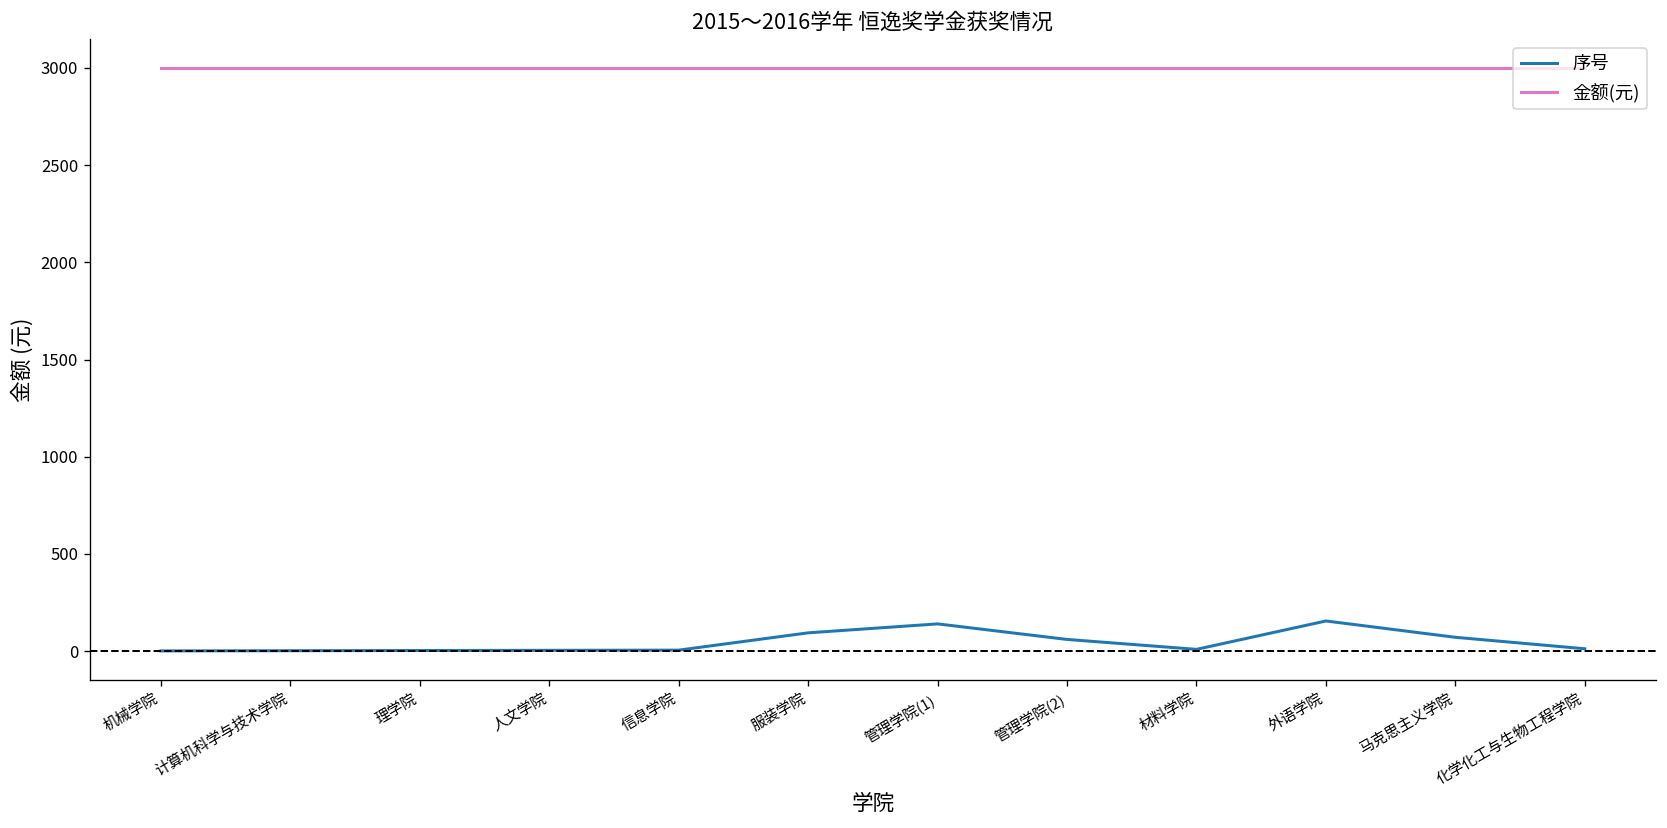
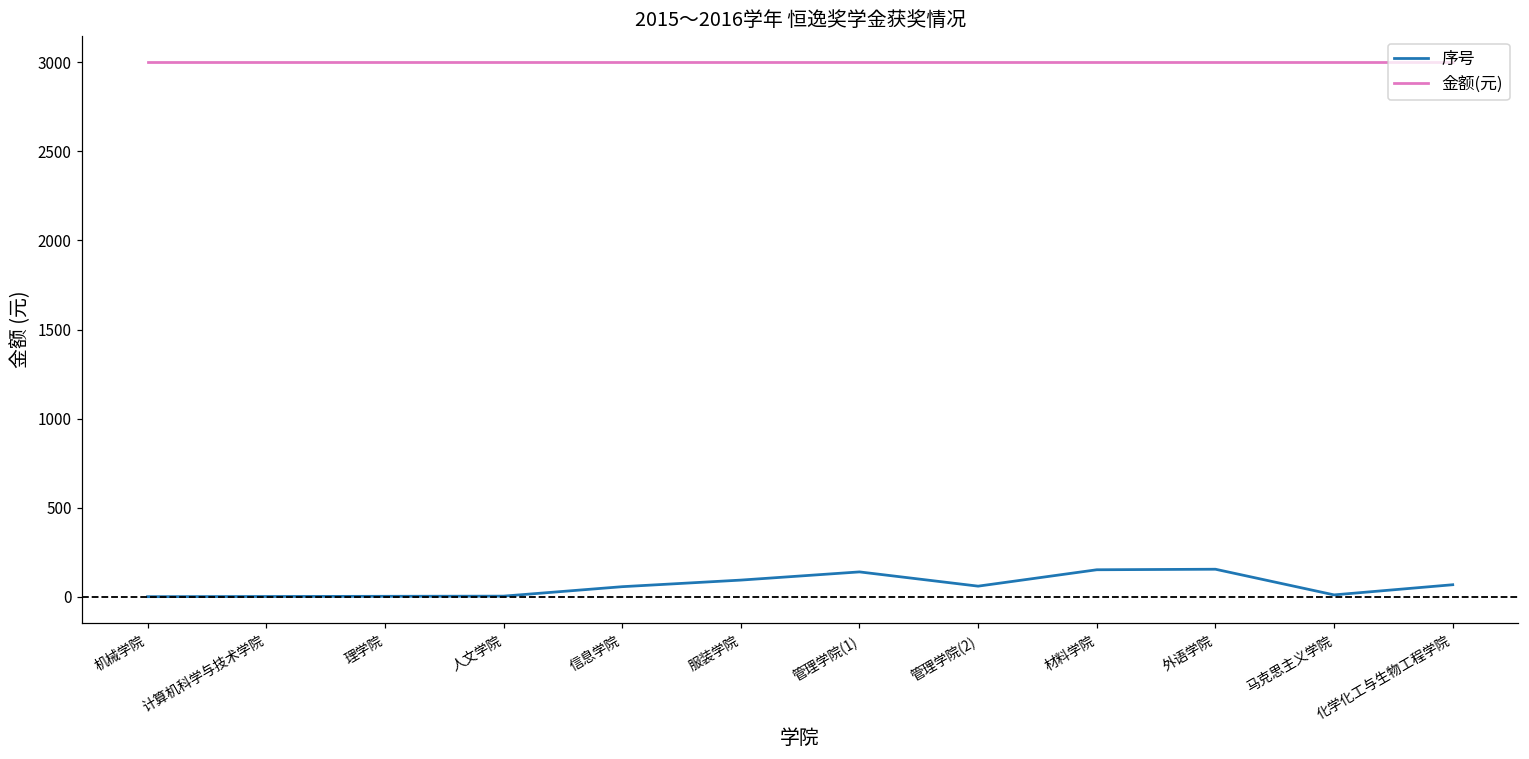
  {
    "序号": {
      "机械学院": 0,
      "计算机科学与技术学院": 0,
      "理学院": 0,
      "人文学院": 0,
-     "信息学院": 10,
+     "信息学院": 60,
      "服装学院": 90,
      "管理学院(1)": 140,
      "管理学院(2)": 60,
-     "材料学院": 10,
+     "材料学院": 150,
      "外语学院": 160,
-     "马克思主义学院": 70,
-     "化学化工与生物工程学院": 10
+     "马克思主义学院": 10,
+     "化学化工与生物工程学院": 70
    },
    "金额(元)": {
      "机械学院": 3000,
      "计算机科学与技术学院": 3000,
      "理学院": 3000,
      "人文学院": 3000,
      "信息学院": 3000,
      "服装学院": 3000,
      "管理学院(1)": 3000,
      "管理学院(2)": 3000,
      "材料学院": 3000,
      "外语学院": 3000,
      "马克思主义学院": 3000
    }
  }
